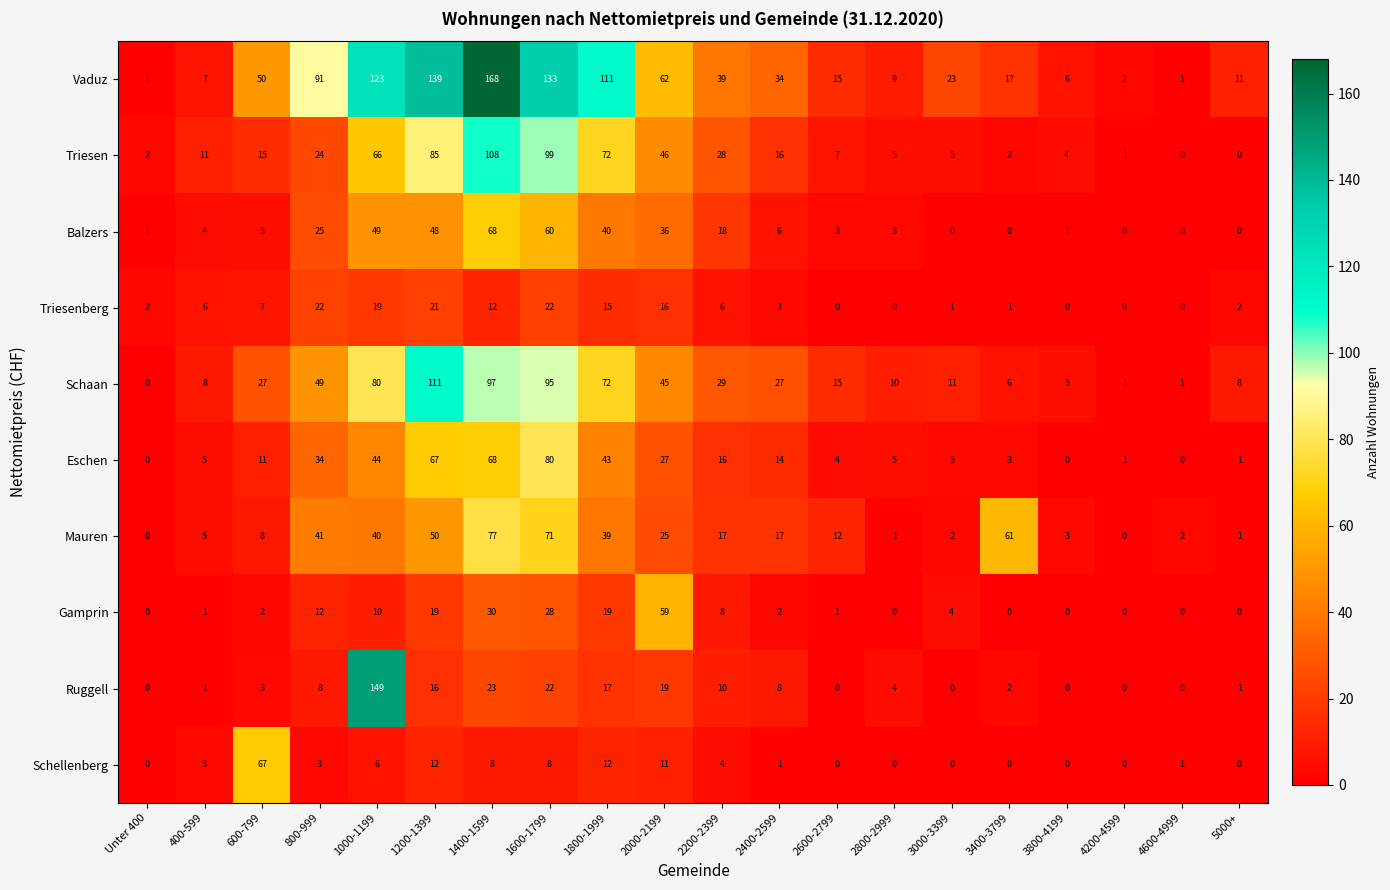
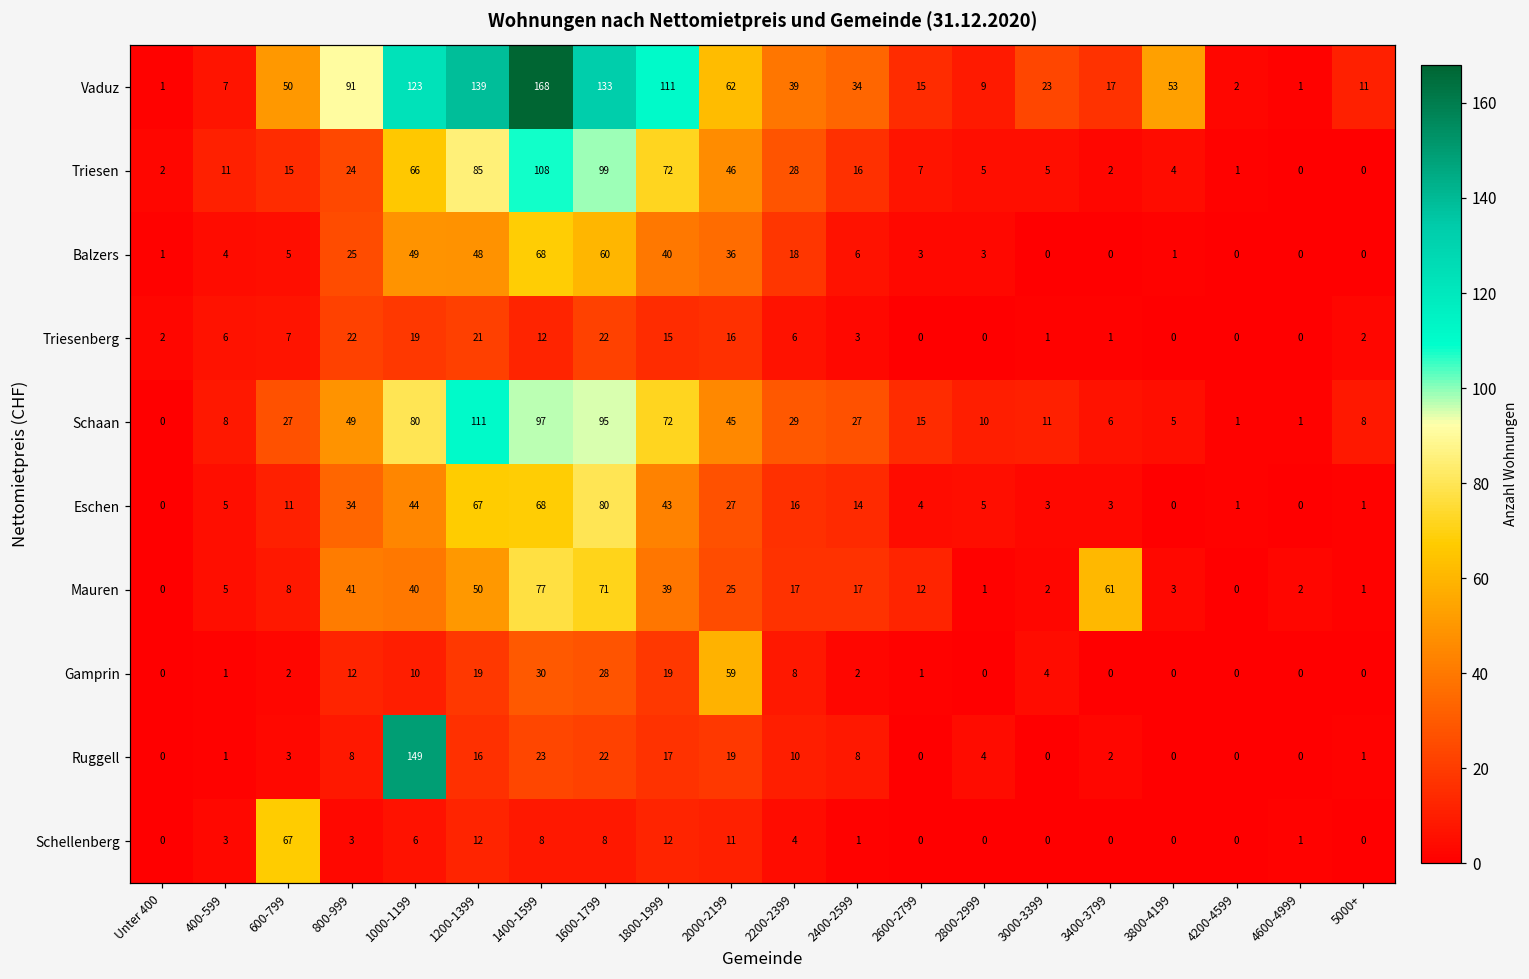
  {
    "Vaduz": {
      "Unter 400": 1,
      "400-599": 7,
      "600-799": 50,
      "800-999": 91,
      "1000-1199": 123,
      "1200-1399": 139,
      "1400-1599": 168,
      "1600-1799": 133,
      "1800-1999": 111,
      "2000-2199": 62,
      "2200-2399": 39,
      "2400-2599": 34,
      "2600-2799": 15,
      "2800-2999": 9,
      "3000-3399": 23,
      "3400-3799": 17,
-     "3800-4199": 6,
+     "3800-4199": 53,
      "4200-4599": 2,
      "4600-4999": 1,
      "5000+": 11
    },
    "Triesen": {
      "Unter 400": 2,
      "400-599": 11,
      "600-799": 15,
      "800-999": 24,
      "1000-1199": 66,
      "1200-1399": 85,
      "1400-1599": 108,
      "1600-1799": 99,
      "1800-1999": 72,
      "2000-2199": 46,
      "2200-2399": 28,
      "2400-2599": 16,
      "2600-2799": 7,
      "2800-2999": 5,
      "3000-3399": 5,
      "3400-3799": 2,
      "3800-4199": 4,
      "4200-4599": 1,
      "4600-4999": 0,
      "5000+": 0
    },
    "Balzers": {
      "Unter 400": 1,
      "400-599": 4,
      "600-799": 5,
      "800-999": 25,
      "1000-1199": 49,
      "1200-1399": 48,
      "1400-1599": 68,
      "1600-1799": 60,
      "1800-1999": 40,
      "2000-2199": 36,
      "2200-2399": 18,
      "2400-2599": 6,
      "2600-2799": 3,
      "2800-2999": 3,
      "3000-3399": 0,
      "3400-3799": 0,
      "3800-4199": 1,
      "4200-4599": 0,
      "4600-4999": 0,
      "5000+": 0
    },
    "Triesenberg": {
      "Unter 400": 2,
      "400-599": 6,
      "600-799": 7,
      "800-999": 22,
      "1000-1199": 19,
      "1200-1399": 21,
      "1400-1599": 12,
      "1600-1799": 22,
      "1800-1999": 15,
      "2000-2199": 16,
      "2200-2399": 6,
      "2400-2599": 3,
      "2600-2799": 0,
      "2800-2999": 0,
      "3000-3399": 1,
      "3400-3799": 1,
      "3800-4199": 0,
      "4200-4599": 0,
      "4600-4999": 0,
      "5000+": 2
    },
    "Schaan": {
      "Unter 400": 0,
      "400-599": 8,
      "600-799": 27,
      "800-999": 49,
      "1000-1199": 80,
      "1200-1399": 111,
      "1400-1599": 97,
      "1600-1799": 95,
      "1800-1999": 72,
      "2000-2199": 45,
      "2200-2399": 29,
      "2400-2599": 27,
      "2600-2799": 15,
      "2800-2999": 10,
      "3000-3399": 11,
      "3400-3799": 6,
      "3800-4199": 5,
      "4200-4599": 1,
      "4600-4999": 1,
      "5000+": 8
    },
    "Eschen": {
      "Unter 400": 0,
      "400-599": 5,
      "600-799": 11,
      "800-999": 34,
      "1000-1199": 44,
      "1200-1399": 67,
      "1400-1599": 68,
      "1600-1799": 80,
      "1800-1999": 43,
      "2000-2199": 27,
      "2200-2399": 16,
      "2400-2599": 14,
      "2600-2799": 4,
      "2800-2999": 5,
      "3000-3399": 3,
      "3400-3799": 3,
      "3800-4199": 0,
      "4200-4599": 1,
      "4600-4999": 0,
      "5000+": 1
    },
    "Mauren": {
      "Unter 400": 0,
      "400-599": 5,
      "600-799": 8,
      "800-999": 41,
      "1000-1199": 40,
      "1200-1399": 50,
      "1400-1599": 77,
      "1600-1799": 71,
      "1800-1999": 39,
      "2000-2199": 25,
      "2200-2399": 17,
      "2400-2599": 17,
      "2600-2799": 12,
      "2800-2999": 1,
      "3000-3399": 2,
      "3400-3799": 61,
      "3800-4199": 3,
      "4200-4599": 0,
      "4600-4999": 2,
      "5000+": 1
    },
    "Gamprin": {
      "Unter 400": 0,
      "400-599": 1,
      "600-799": 2,
      "800-999": 12,
      "1000-1199": 10,
      "1200-1399": 19,
      "1400-1599": 30,
      "1600-1799": 28,
      "1800-1999": 19,
      "2000-2199": 59,
      "2200-2399": 8,
      "2400-2599": 2,
      "2600-2799": 1,
      "2800-2999": 0,
      "3000-3399": 4,
      "3400-3799": 0,
      "3800-4199": 0,
      "4200-4599": 0,
      "4600-4999": 0,
      "5000+": 0
    },
    "Ruggell": {
      "Unter 400": 0,
      "400-599": 1,
      "600-799": 3,
      "800-999": 8,
      "1000-1199": 149,
      "1200-1399": 16,
      "1400-1599": 23,
      "1600-1799": 22,
      "1800-1999": 17,
      "2000-2199": 19,
      "2200-2399": 10,
      "2400-2599": 8,
      "2600-2799": 0,
      "2800-2999": 4,
      "3000-3399": 0,
      "3400-3799": 2,
      "3800-4199": 0,
      "4200-4599": 0,
      "4600-4999": 0,
      "5000+": 1
    },
    "Schellenberg": {
      "Unter 400": 0,
      "400-599": 3,
      "600-799": 67,
      "800-999": 3,
      "1000-1199": 6,
      "1200-1399": 12,
      "1400-1599": 8,
      "1600-1799": 8,
      "1800-1999": 12,
      "2000-2199": 11,
      "2200-2399": 4,
      "2400-2599": 1,
      "2600-2799": 0,
      "2800-2999": 0,
      "3000-3399": 0,
      "3400-3799": 0,
      "3800-4199": 0,
      "4200-4599": 0,
      "4600-4999": 1,
      "5000+": 0
    }
  }
